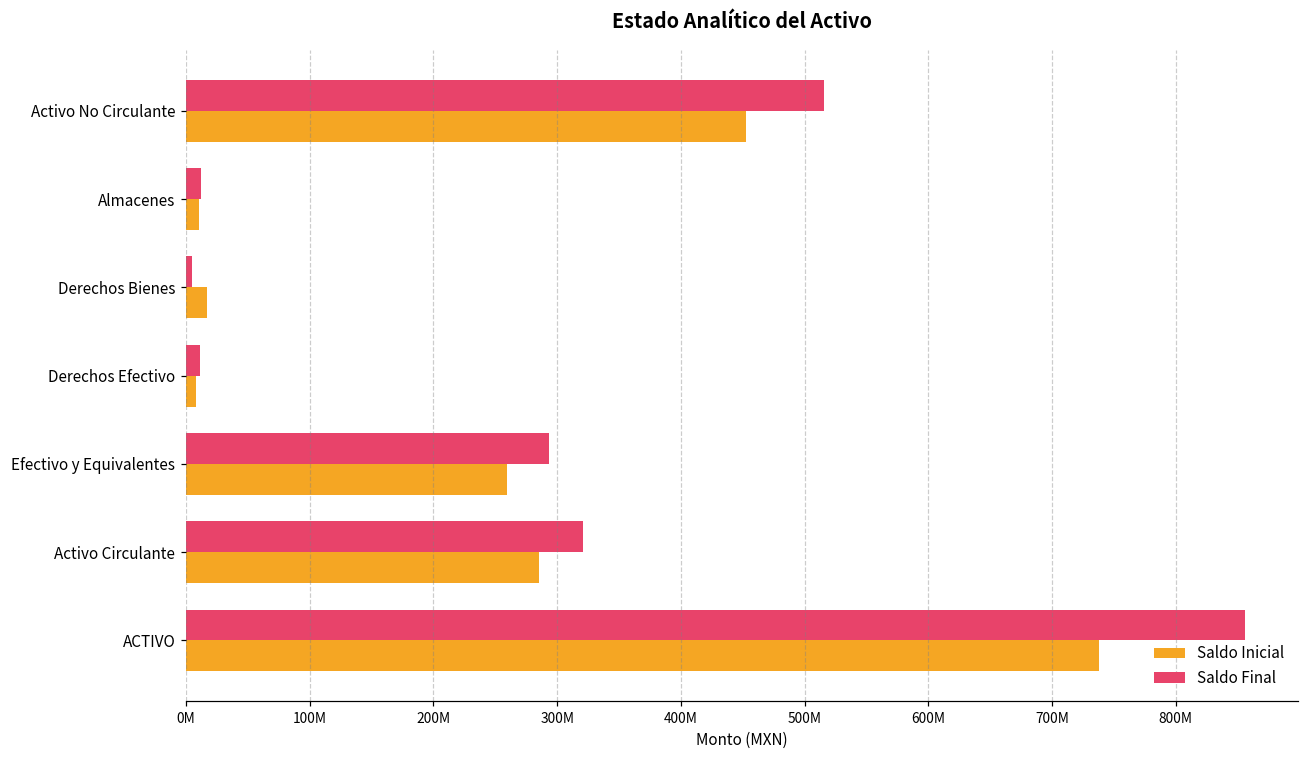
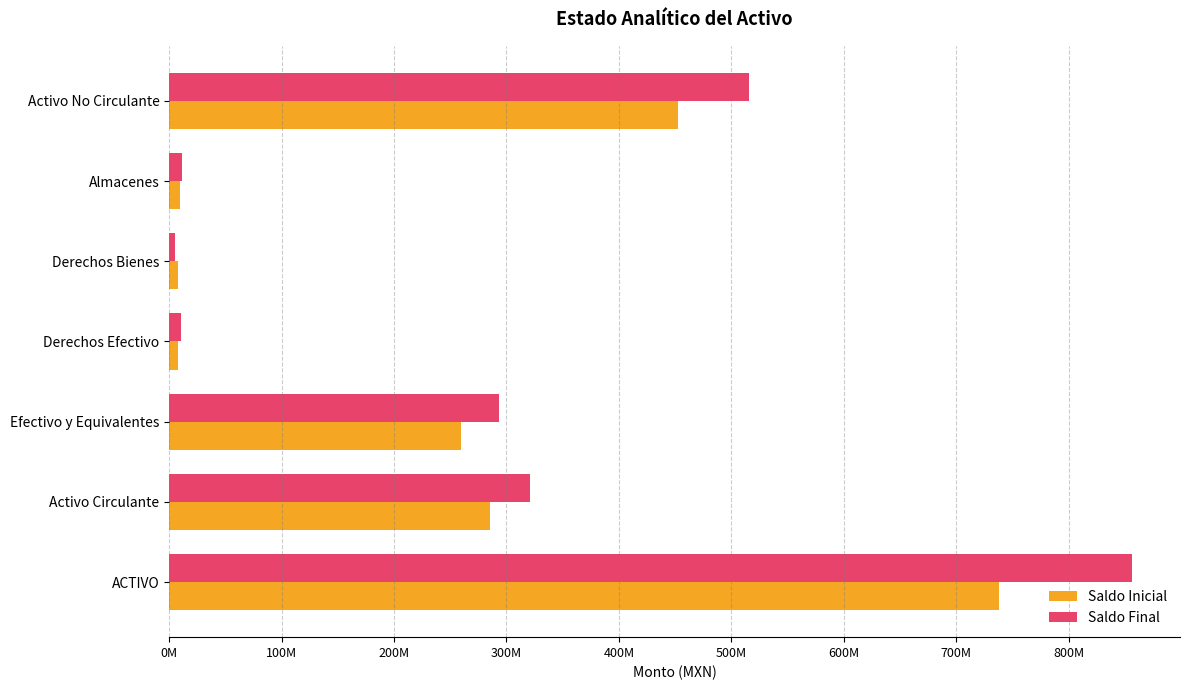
  {
    "Saldo Inicial": {
      "Activo No Circulante": 453000000,
      "Almacenes": 10000000,
-     "Derechos Bienes": 17000000,
+     "Derechos Bienes": 8000000,
      "Derechos Efectivo": 8000000,
      "Efectivo y Equivalentes": 260000000,
      "Activo Circulante": 286000000,
      "ACTIVO": 738000000
    },
    "Saldo Final": {
      "Activo No Circulante": 516000000,
      "Almacenes": 12000000,
      "Derechos Bienes": 5000000,
      "Derechos Efectivo": 11000000,
      "Efectivo y Equivalentes": 293000000,
      "Activo Circulante": 321000000,
      "ACTIVO": 856000000
    }
  }
